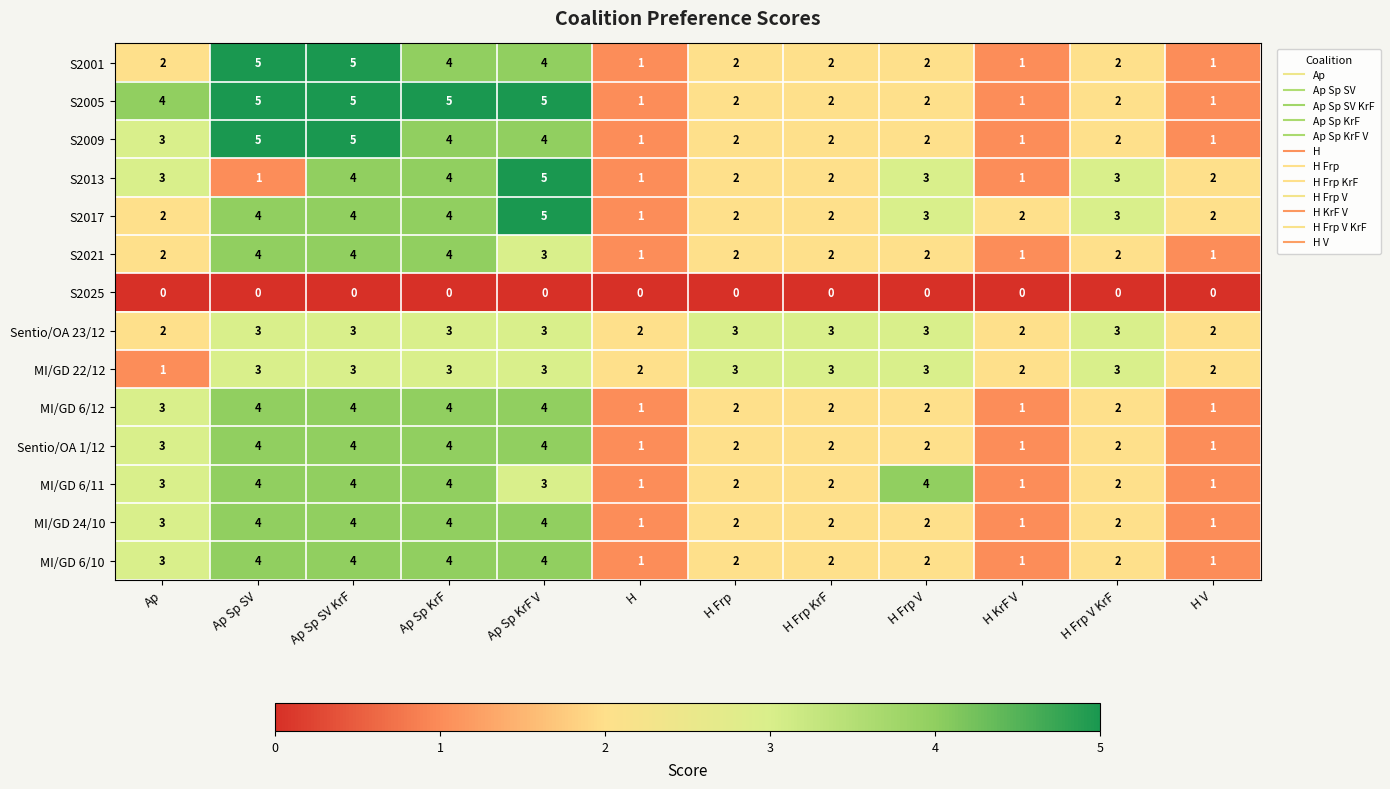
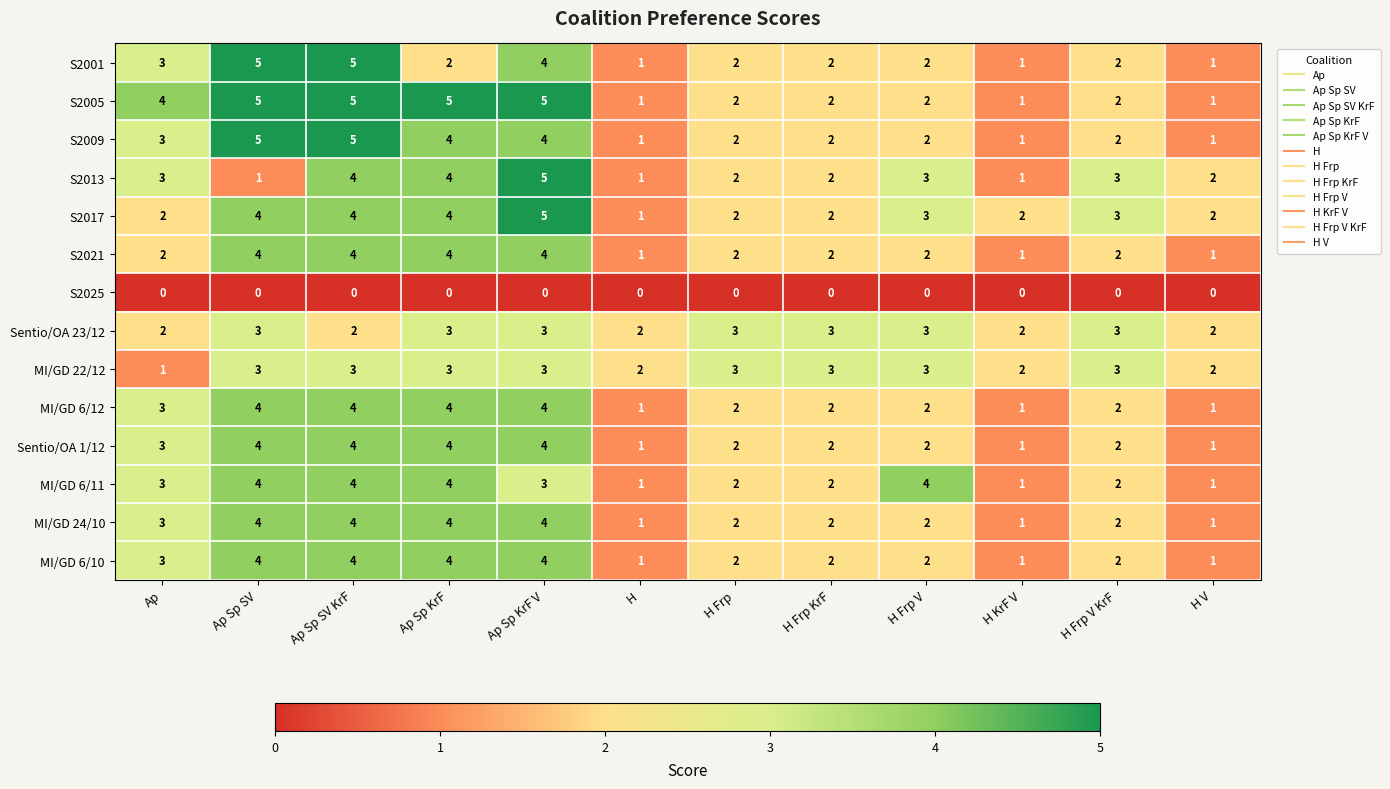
  {
    "S2001": {
-     "Ap": 2,
+     "Ap": 3,
      "Ap Sp SV": 5,
      "Ap Sp SV KrF": 5,
-     "Ap Sp KrF": 4,
+     "Ap Sp KrF": 2,
      "Ap Sp KrF V": 4,
      "H": 1,
      "H Frp": 2,
      "H Frp KrF": 2,
      "H Frp V": 2,
      "H KrF V": 1,
      "H Frp V KrF": 2,
      "H V": 1
    },
    "S2005": {
      "Ap": 4,
      "Ap Sp SV": 5,
      "Ap Sp SV KrF": 5,
      "Ap Sp KrF": 5,
      "Ap Sp KrF V": 5,
      "H": 1,
      "H Frp": 2,
      "H Frp KrF": 2,
      "H Frp V": 2,
      "H KrF V": 1,
      "H Frp V KrF": 2,
      "H V": 1
    },
    "S2009": {
      "Ap": 3,
      "Ap Sp SV": 5,
      "Ap Sp SV KrF": 5,
      "Ap Sp KrF": 4,
      "Ap Sp KrF V": 4,
      "H": 1,
      "H Frp": 2,
      "H Frp KrF": 2,
      "H Frp V": 2,
      "H KrF V": 1,
      "H Frp V KrF": 2,
      "H V": 1
    },
    "S2013": {
      "Ap": 3,
      "Ap Sp SV": 1,
      "Ap Sp SV KrF": 4,
      "Ap Sp KrF": 4,
      "Ap Sp KrF V": 5,
      "H": 1,
      "H Frp": 2,
      "H Frp KrF": 2,
      "H Frp V": 3,
      "H KrF V": 1,
      "H Frp V KrF": 3,
      "H V": 2
    },
    "S2017": {
      "Ap": 2,
      "Ap Sp SV": 4,
      "Ap Sp SV KrF": 4,
      "Ap Sp KrF": 4,
      "Ap Sp KrF V": 5,
      "H": 1,
      "H Frp": 2,
      "H Frp KrF": 2,
      "H Frp V": 3,
      "H KrF V": 2,
      "H Frp V KrF": 3,
      "H V": 2
    },
    "S2021": {
      "Ap": 2,
      "Ap Sp SV": 4,
      "Ap Sp SV KrF": 4,
      "Ap Sp KrF": 4,
-     "Ap Sp KrF V": 3,
+     "Ap Sp KrF V": 4,
      "H": 1,
      "H Frp": 2,
      "H Frp KrF": 2,
      "H Frp V": 2,
      "H KrF V": 1,
      "H Frp V KrF": 2,
      "H V": 1
    },
    "S2025": {
      "Ap": 0,
      "Ap Sp SV": 0,
      "Ap Sp SV KrF": 0,
      "Ap Sp KrF": 0,
      "Ap Sp KrF V": 0,
      "H": 0,
      "H Frp": 0,
      "H Frp KrF": 0,
      "H Frp V": 0,
      "H KrF V": 0,
      "H Frp V KrF": 0,
      "H V": 0
    },
    "Sentio/OA 23/12": {
      "Ap": 2,
      "Ap Sp SV": 3,
-     "Ap Sp SV KrF": 3,
+     "Ap Sp SV KrF": 2,
      "Ap Sp KrF": 3,
      "Ap Sp KrF V": 3,
      "H": 2,
      "H Frp": 3,
      "H Frp KrF": 3,
      "H Frp V": 3,
      "H KrF V": 2,
      "H Frp V KrF": 3,
      "H V": 2
    },
    "MI/GD 22/12": {
      "Ap": 1,
      "Ap Sp SV": 3,
      "Ap Sp SV KrF": 3,
      "Ap Sp KrF": 3,
      "Ap Sp KrF V": 3,
      "H": 2,
      "H Frp": 3,
      "H Frp KrF": 3,
      "H Frp V": 3,
      "H KrF V": 2,
      "H Frp V KrF": 3,
      "H V": 2
    },
    "MI/GD 6/12": {
      "Ap": 3,
      "Ap Sp SV": 4,
      "Ap Sp SV KrF": 4,
      "Ap Sp KrF": 4,
      "Ap Sp KrF V": 4,
      "H": 1,
      "H Frp": 2,
      "H Frp KrF": 2,
      "H Frp V": 2,
      "H KrF V": 1,
      "H Frp V KrF": 2,
      "H V": 1
    },
    "Sentio/OA 1/12": {
      "Ap": 3,
      "Ap Sp SV": 4,
      "Ap Sp SV KrF": 4,
      "Ap Sp KrF": 4,
      "Ap Sp KrF V": 4,
      "H": 1,
      "H Frp": 2,
      "H Frp KrF": 2,
      "H Frp V": 2,
      "H KrF V": 1,
      "H Frp V KrF": 2,
      "H V": 1
    },
    "MI/GD 6/11": {
      "Ap": 3,
      "Ap Sp SV": 4,
      "Ap Sp SV KrF": 4,
      "Ap Sp KrF": 4,
      "Ap Sp KrF V": 3,
      "H": 1,
      "H Frp": 2,
      "H Frp KrF": 2,
      "H Frp V": 4,
      "H KrF V": 1,
      "H Frp V KrF": 2,
      "H V": 1
    },
    "MI/GD 24/10": {
      "Ap": 3,
      "Ap Sp SV": 4,
      "Ap Sp SV KrF": 4,
      "Ap Sp KrF": 4,
      "Ap Sp KrF V": 4,
      "H": 1,
      "H Frp": 2,
      "H Frp KrF": 2,
      "H Frp V": 2,
      "H KrF V": 1,
      "H Frp V KrF": 2,
      "H V": 1
    },
    "MI/GD 6/10": {
      "Ap": 3,
      "Ap Sp SV": 4,
      "Ap Sp SV KrF": 4,
      "Ap Sp KrF": 4,
      "Ap Sp KrF V": 4,
      "H": 1,
      "H Frp": 2,
      "H Frp KrF": 2,
      "H Frp V": 2,
      "H KrF V": 1,
      "H Frp V KrF": 2,
      "H V": 1
    }
  }
